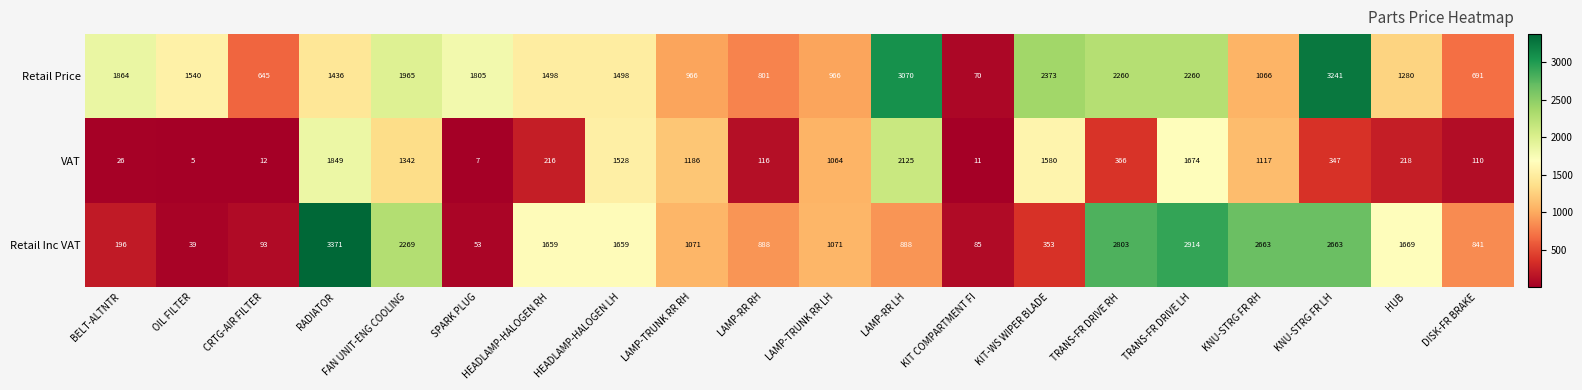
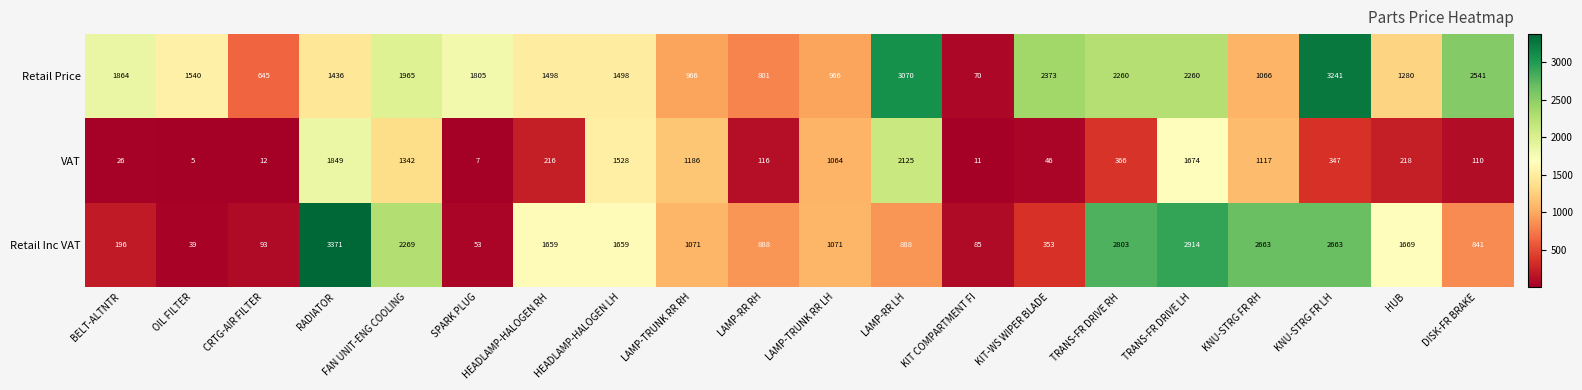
  {
    "Retail Price": {
      "BELT-ALTNTR": 1864,
      "OIL FILTER": 1540,
      "CRTG-AIR FILTER": 645,
      "RADIATOR": 1436,
      "FAN UNIT-ENG COOLING": 1965,
      "SPARK PLUG": 1805,
      "HEADLAMP-HALOGEN RH": 1498,
      "HEADLAMP-HALOGEN LH": 1498,
      "LAMP-TRUNK RR RH": 966,
      "LAMP-RR RH": 801,
      "LAMP-TRUNK RR LH": 966,
      "LAMP-RR LH": 3070,
      "KIT COMPARTMENT FI": 70,
      "KIT-WS WIPER BLADE": 2373,
      "TRANS-FR DRIVE RH": 2260,
      "TRANS-FR DRIVE LH": 2260,
      "KNU-STRG FR RH": 1066,
      "KNU-STRG FR LH": 3241,
      "HUB": 1280,
-     "DISK-FR BRAKE": 691
+     "DISK-FR BRAKE": 2541
    },
    "VAT": {
      "BELT-ALTNTR": 26,
      "OIL FILTER": 5,
      "CRTG-AIR FILTER": 12,
      "RADIATOR": 1849,
      "FAN UNIT-ENG COOLING": 1342,
      "SPARK PLUG": 7,
      "HEADLAMP-HALOGEN RH": 216,
      "HEADLAMP-HALOGEN LH": 1528,
      "LAMP-TRUNK RR RH": 1186,
      "LAMP-RR RH": 116,
      "LAMP-TRUNK RR LH": 1064,
      "LAMP-RR LH": 2125,
      "KIT COMPARTMENT FI": 11,
-     "KIT-WS WIPER BLADE": 1580,
+     "KIT-WS WIPER BLADE": 46,
      "TRANS-FR DRIVE RH": 366,
      "TRANS-FR DRIVE LH": 1674,
      "KNU-STRG FR RH": 1117,
      "KNU-STRG FR LH": 347,
      "HUB": 218,
      "DISK-FR BRAKE": 110
    },
    "Retail Inc VAT": {
      "BELT-ALTNTR": 196,
      "OIL FILTER": 39,
      "CRTG-AIR FILTER": 93,
      "RADIATOR": 3371,
      "FAN UNIT-ENG COOLING": 2269,
      "SPARK PLUG": 53,
      "HEADLAMP-HALOGEN RH": 1659,
      "HEADLAMP-HALOGEN LH": 1659,
      "LAMP-TRUNK RR RH": 1071,
      "LAMP-RR RH": 888,
      "LAMP-TRUNK RR LH": 1071,
      "LAMP-RR LH": 888,
      "KIT COMPARTMENT FI": 85,
      "KIT-WS WIPER BLADE": 353,
      "TRANS-FR DRIVE RH": 2803,
      "TRANS-FR DRIVE LH": 2914,
      "KNU-STRG FR RH": 2663,
      "KNU-STRG FR LH": 2663,
      "HUB": 1669,
      "DISK-FR BRAKE": 841
    }
  }
